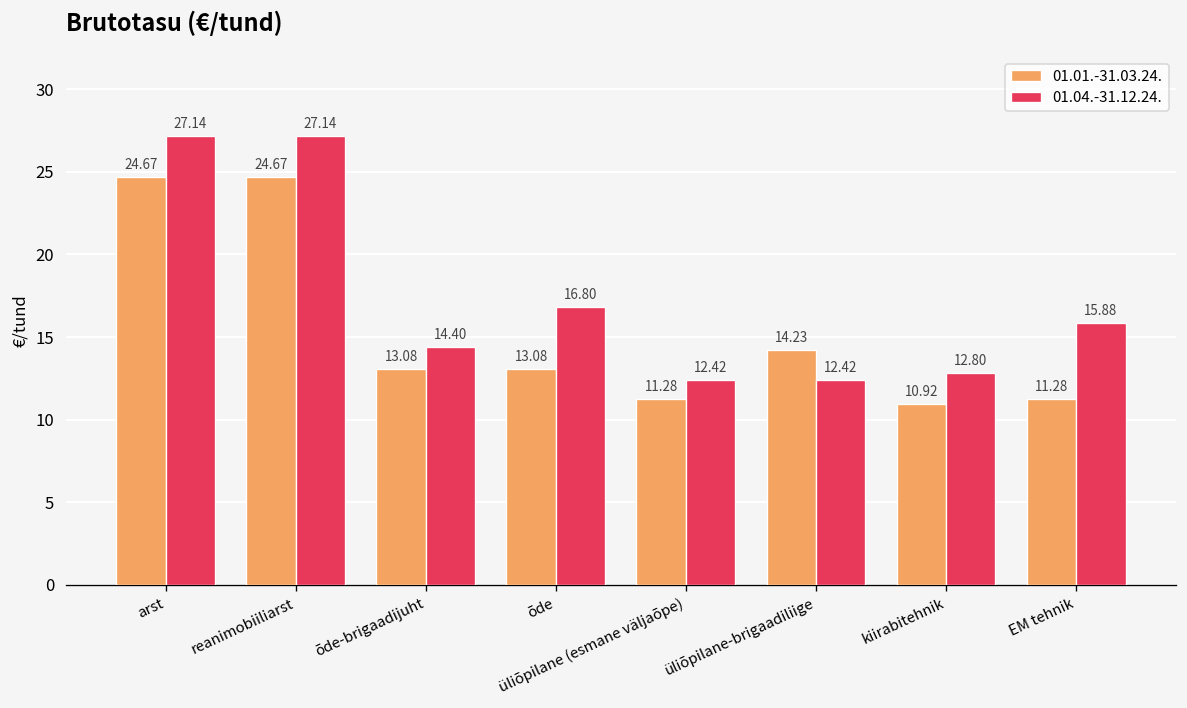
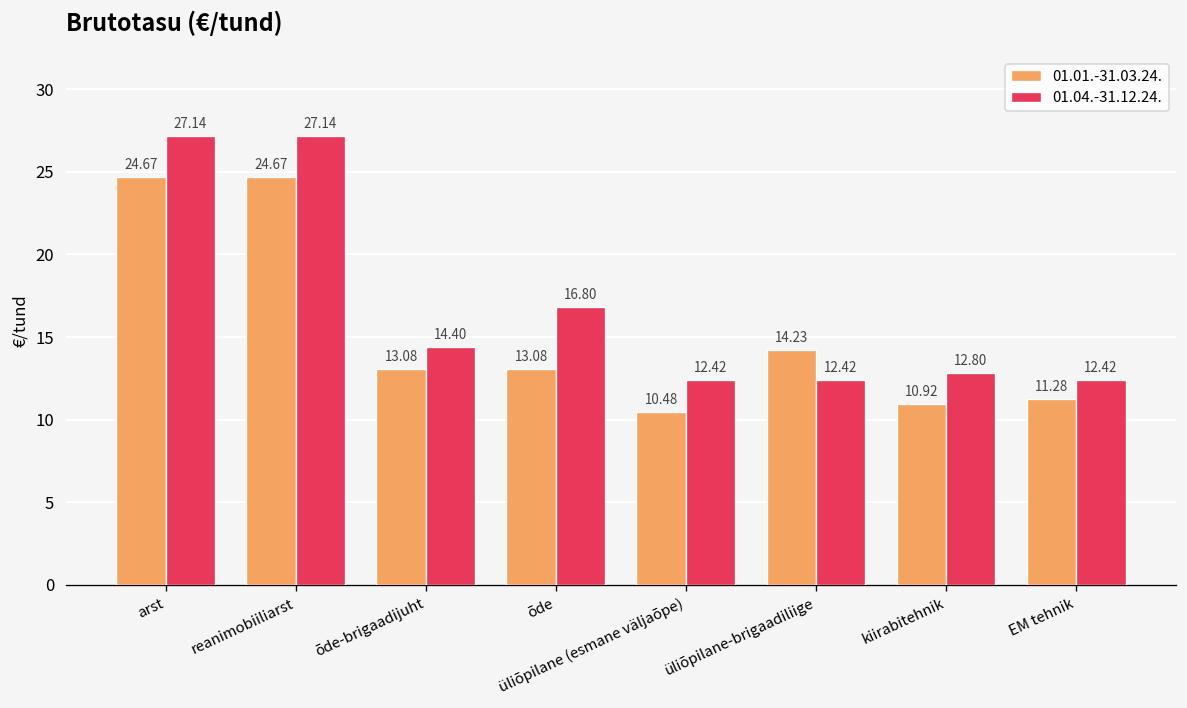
  {
    "01.01.-31.03.24.": {
      "arst": 24.67,
      "reanimobiiliarst": 24.67,
      "õde-brigaadijuht": 13.08,
      "õde": 13.08,
-     "üliõpilane (esmane väljaõpe)": 11.28,
+     "üliõpilane (esmane väljaõpe)": 10.48,
      "üliõpilane-brigaadiliige": 14.23,
      "kiirabitehnik": 10.92,
      "EM tehnik": 11.28
    },
    "01.04.-31.12.24.": {
      "arst": 27.14,
      "reanimobiiliarst": 27.14,
      "õde-brigaadijuht": 14.40,
      "õde": 16.80,
      "üliõpilane (esmane väljaõpe)": 12.42,
      "üliõpilane-brigaadiliige": 12.42,
      "kiirabitehnik": 12.80,
-     "EM tehnik": 15.88
+     "EM tehnik": 12.42
    }
  }
